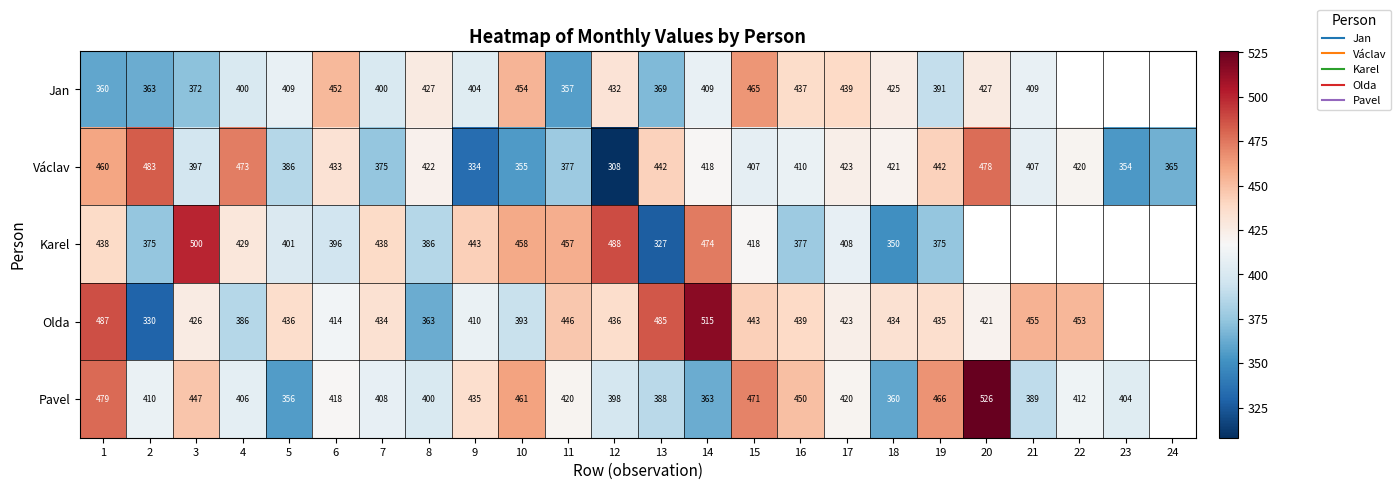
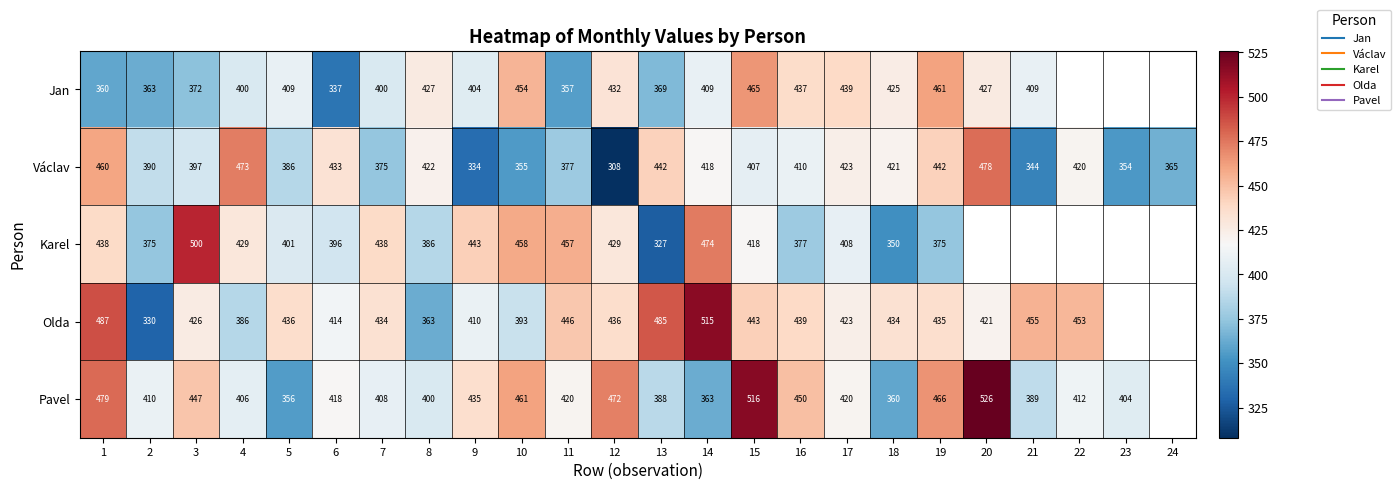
  {
    "Jan": {
      "1": 360,
      "2": 363,
      "3": 372,
      "4": 400,
      "5": 409,
-     "6": 452,
+     "6": 337,
      "7": 400,
      "8": 427,
      "9": 404,
      "10": 454,
      "11": 357,
      "12": 432,
      "13": 369,
      "14": 409,
      "15": 465,
      "16": 437,
      "17": 439,
      "18": 425,
-     "19": 391,
+     "19": 461,
      "20": 427,
      "21": 409
    },
    "Václav": {
      "1": 460,
-     "2": 483,
+     "2": 390,
      "3": 397,
      "4": 473,
      "5": 386,
      "6": 433,
      "7": 375,
      "8": 422,
      "9": 334,
      "10": 355,
      "11": 377,
      "12": 308,
      "13": 442,
      "14": 418,
      "15": 407,
      "16": 410,
      "17": 423,
      "18": 421,
      "19": 442,
      "20": 478,
-     "21": 407,
+     "21": 344,
      "22": 420,
      "23": 354,
      "24": 365
    },
    "Karel": {
      "1": 438,
      "2": 375,
      "3": 500,
      "4": 429,
      "5": 401,
      "6": 396,
      "7": 438,
      "8": 386,
      "9": 443,
      "10": 458,
      "11": 457,
-     "12": 488,
+     "12": 429,
      "13": 327,
      "14": 474,
      "15": 418,
      "16": 377,
      "17": 408,
      "18": 350,
      "19": 375
    },
    "Olda": {
      "1": 487,
      "2": 330,
      "3": 426,
      "4": 386,
      "5": 436,
      "6": 414,
      "7": 434,
      "8": 363,
      "9": 410,
      "10": 393,
      "11": 446,
      "12": 436,
      "13": 485,
      "14": 515,
      "15": 443,
      "16": 439,
      "17": 423,
      "18": 434,
      "19": 435,
      "20": 421,
      "21": 455,
      "22": 453
    },
    "Pavel": {
      "1": 479,
      "2": 410,
      "3": 447,
      "4": 406,
      "5": 356,
      "6": 418,
      "7": 408,
      "8": 400,
      "9": 435,
      "10": 461,
      "11": 420,
-     "12": 398,
+     "12": 472,
      "13": 388,
      "14": 363,
-     "15": 471,
+     "15": 516,
      "16": 450,
      "17": 420,
      "18": 360,
      "19": 466,
      "20": 526,
      "21": 389,
      "22": 412,
      "23": 404
    }
  }
